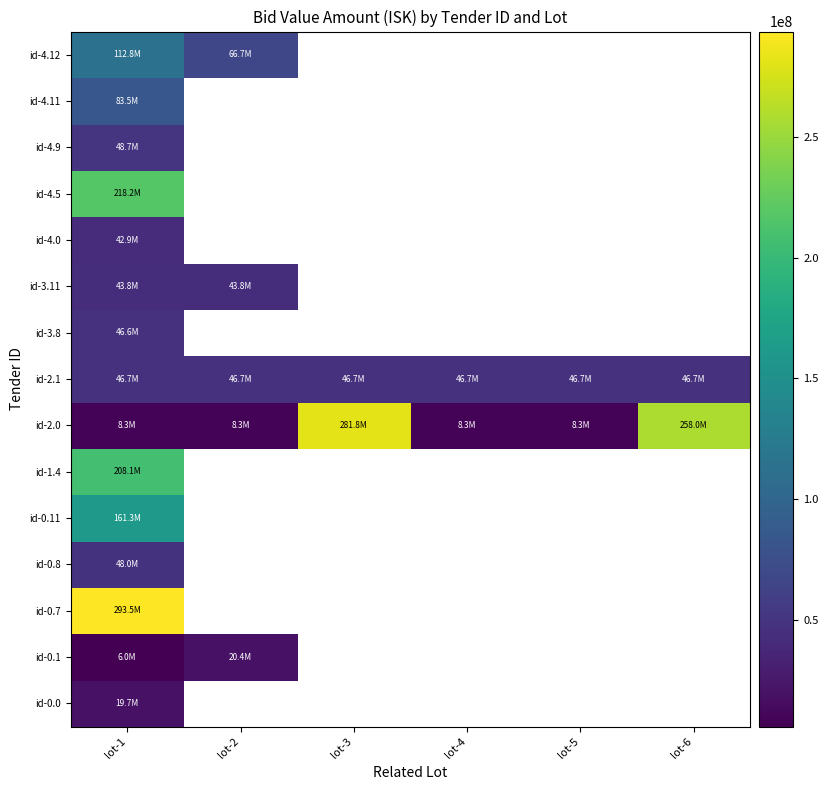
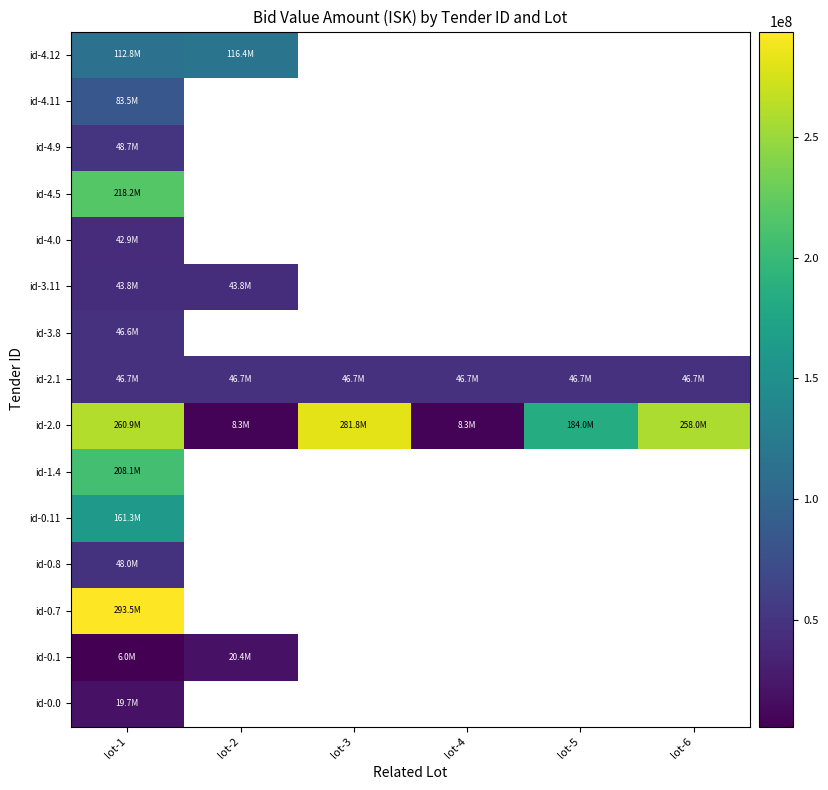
  {
    "id-4.12": {
      "lot-1": "112.8M",
-     "lot-2": "66.7M"
+     "lot-2": "116.4M"
    },
    "id-4.11": {
      "lot-1": "83.5M"
    },
    "id-4.9": {
      "lot-1": "48.7M"
    },
    "id-4.5": {
      "lot-1": "218.2M"
    },
    "id-4.0": {
      "lot-1": "42.9M"
    },
    "id-3.11": {
      "lot-1": "43.8M",
      "lot-2": "43.8M"
    },
    "id-3.8": {
      "lot-1": "46.6M"
    },
    "id-2.1": {
      "lot-1": "46.7M",
      "lot-2": "46.7M",
      "lot-3": "46.7M",
      "lot-4": "46.7M",
      "lot-5": "46.7M",
      "lot-6": "46.7M"
    },
    "id-2.0": {
-     "lot-1": "8.3M",
+     "lot-1": "260.9M",
      "lot-2": "8.3M",
      "lot-3": "281.8M",
      "lot-4": "8.3M",
-     "lot-5": "8.3M",
+     "lot-5": "184.0M",
      "lot-6": "258.0M"
    },
    "id-1.4": {
      "lot-1": "208.1M"
    },
    "id-0.11": {
      "lot-1": "161.3M"
    },
    "id-0.8": {
      "lot-1": "48.0M"
    },
    "id-0.7": {
      "lot-1": "293.5M"
    },
    "id-0.1": {
      "lot-1": "6.0M",
      "lot-2": "20.4M"
    },
    "id-0.0": {
      "lot-1": "19.7M"
    }
  }
